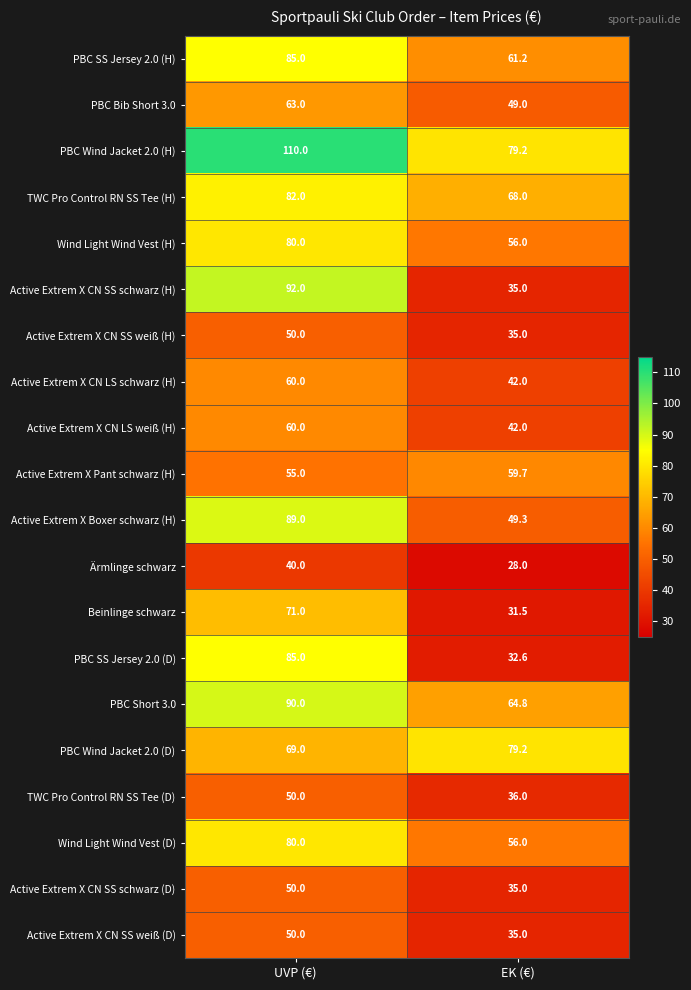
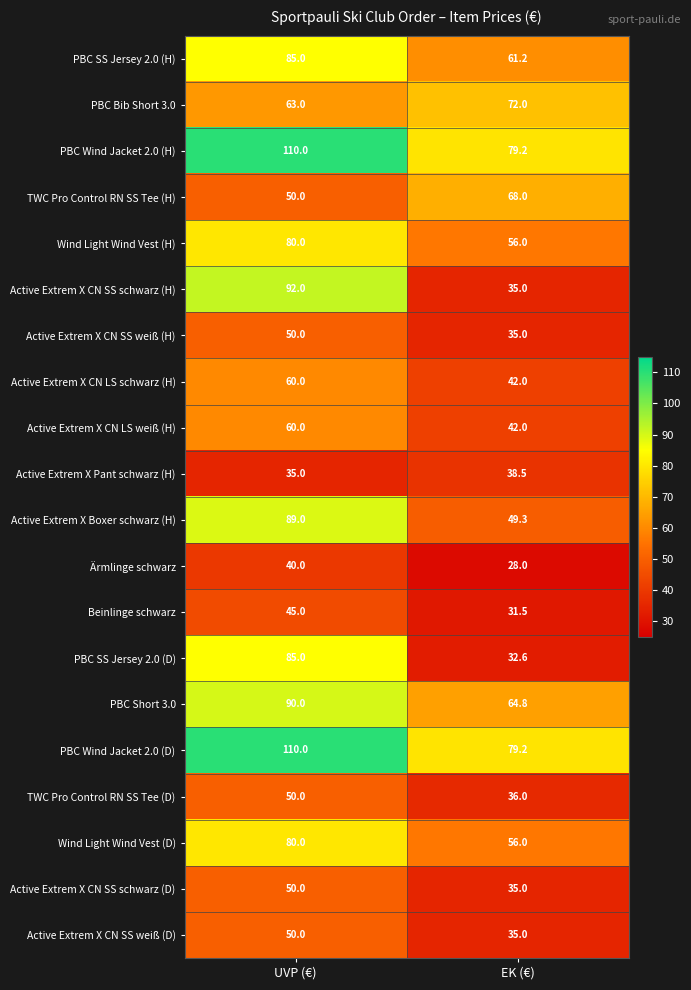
  {
    "PBC SS Jersey 2.0 (H)": {
      "UVP (€)": 85.0,
      "EK (€)": 61.2
    },
    "PBC Bib Short 3.0": {
      "UVP (€)": 63.0,
-     "EK (€)": 49.0
+     "EK (€)": 72.0
    },
    "PBC Wind Jacket 2.0 (H)": {
      "UVP (€)": 110.0,
      "EK (€)": 79.2
    },
    "TWC Pro Control RN SS Tee (H)": {
-     "UVP (€)": 82.0,
+     "UVP (€)": 50.0,
      "EK (€)": 68.0
    },
    "Wind Light Wind Vest (H)": {
      "UVP (€)": 80.0,
      "EK (€)": 56.0
    },
    "Active Extrem X CN SS schwarz (H)": {
      "UVP (€)": 92.0,
      "EK (€)": 35.0
    },
    "Active Extrem X CN SS weiß (H)": {
      "UVP (€)": 50.0,
      "EK (€)": 35.0
    },
    "Active Extrem X CN LS schwarz (H)": {
      "UVP (€)": 60.0,
      "EK (€)": 42.0
    },
    "Active Extrem X CN LS weiß (H)": {
      "UVP (€)": 60.0,
      "EK (€)": 42.0
    },
    "Active Extrem X Pant schwarz (H)": {
-     "UVP (€)": 55.0,
-     "EK (€)": 59.7
+     "UVP (€)": 35.0,
+     "EK (€)": 38.5
    },
    "Active Extrem X Boxer schwarz (H)": {
      "UVP (€)": 89.0,
      "EK (€)": 49.3
    },
    "Ärmlinge schwarz": {
      "UVP (€)": 40.0,
      "EK (€)": 28.0
    },
    "Beinlinge schwarz": {
-     "UVP (€)": 71.0,
+     "UVP (€)": 45.0,
      "EK (€)": 31.5
    },
    "PBC SS Jersey 2.0 (D)": {
      "UVP (€)": 85.0,
      "EK (€)": 32.6
    },
    "PBC Short 3.0": {
      "UVP (€)": 90.0,
      "EK (€)": 64.8
    },
    "PBC Wind Jacket 2.0 (D)": {
-     "UVP (€)": 69.0,
+     "UVP (€)": 110.0,
      "EK (€)": 79.2
    },
    "TWC Pro Control RN SS Tee (D)": {
      "UVP (€)": 50.0,
      "EK (€)": 36.0
    },
    "Wind Light Wind Vest (D)": {
      "UVP (€)": 80.0,
      "EK (€)": 56.0
    },
    "Active Extrem X CN SS schwarz (D)": {
      "UVP (€)": 50.0,
      "EK (€)": 35.0
    },
    "Active Extrem X CN SS weiß (D)": {
      "UVP (€)": 50.0,
      "EK (€)": 35.0
    }
  }
